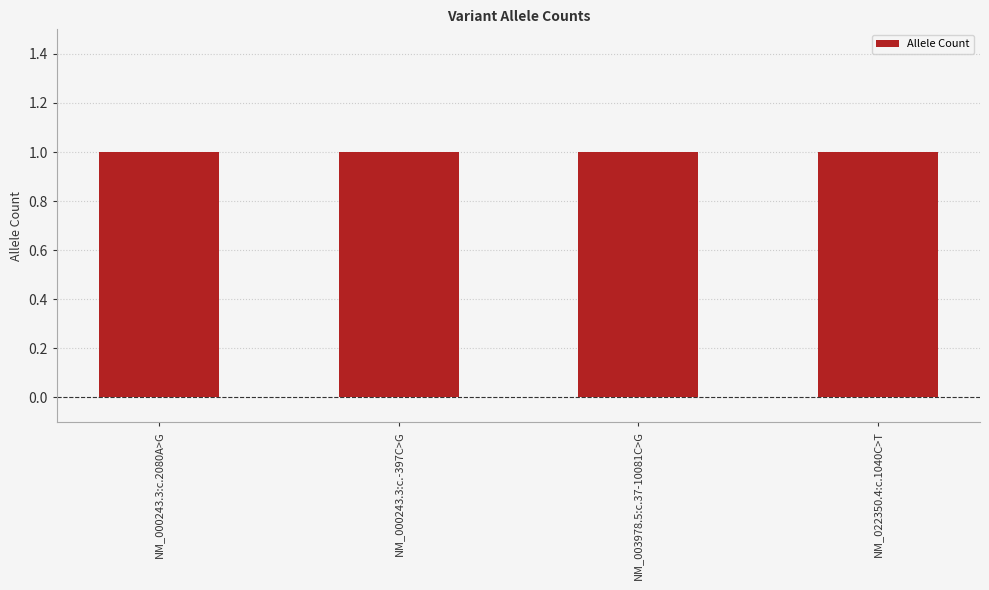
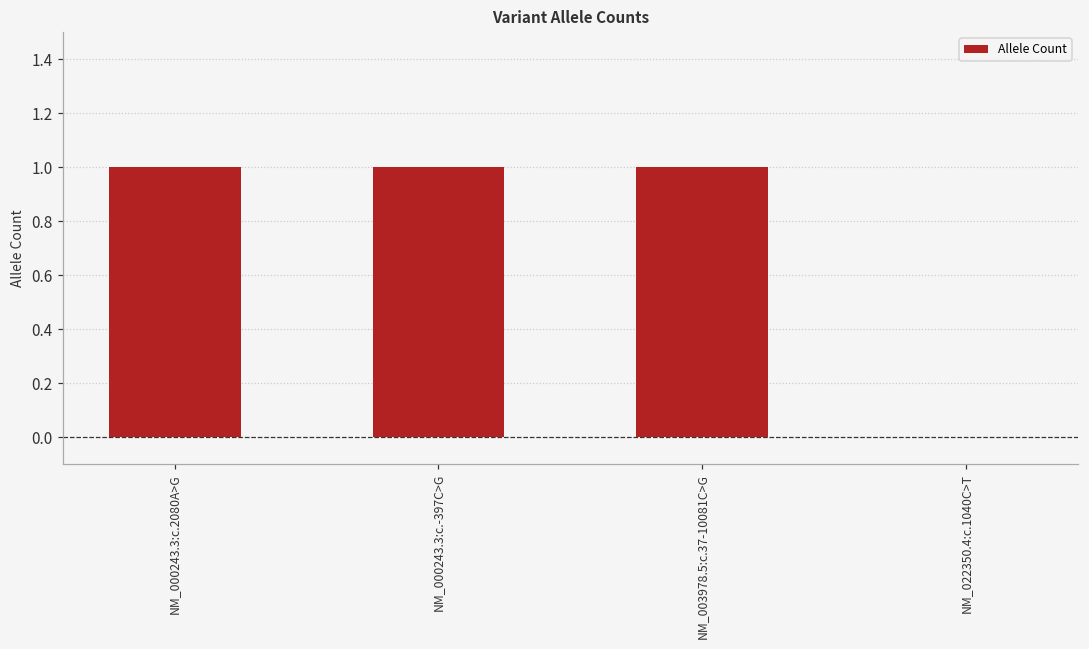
  {
    "NM_000243.3:c.2080A>G": 1,
    "NM_000243.3:c.-397C>G": 1,
    "NM_003978.5:c.37-10081C>G": 1,
-   "NM_022350.4:c.1040C>T": 1
+   "NM_022350.4:c.1040C>T": 0
  }
